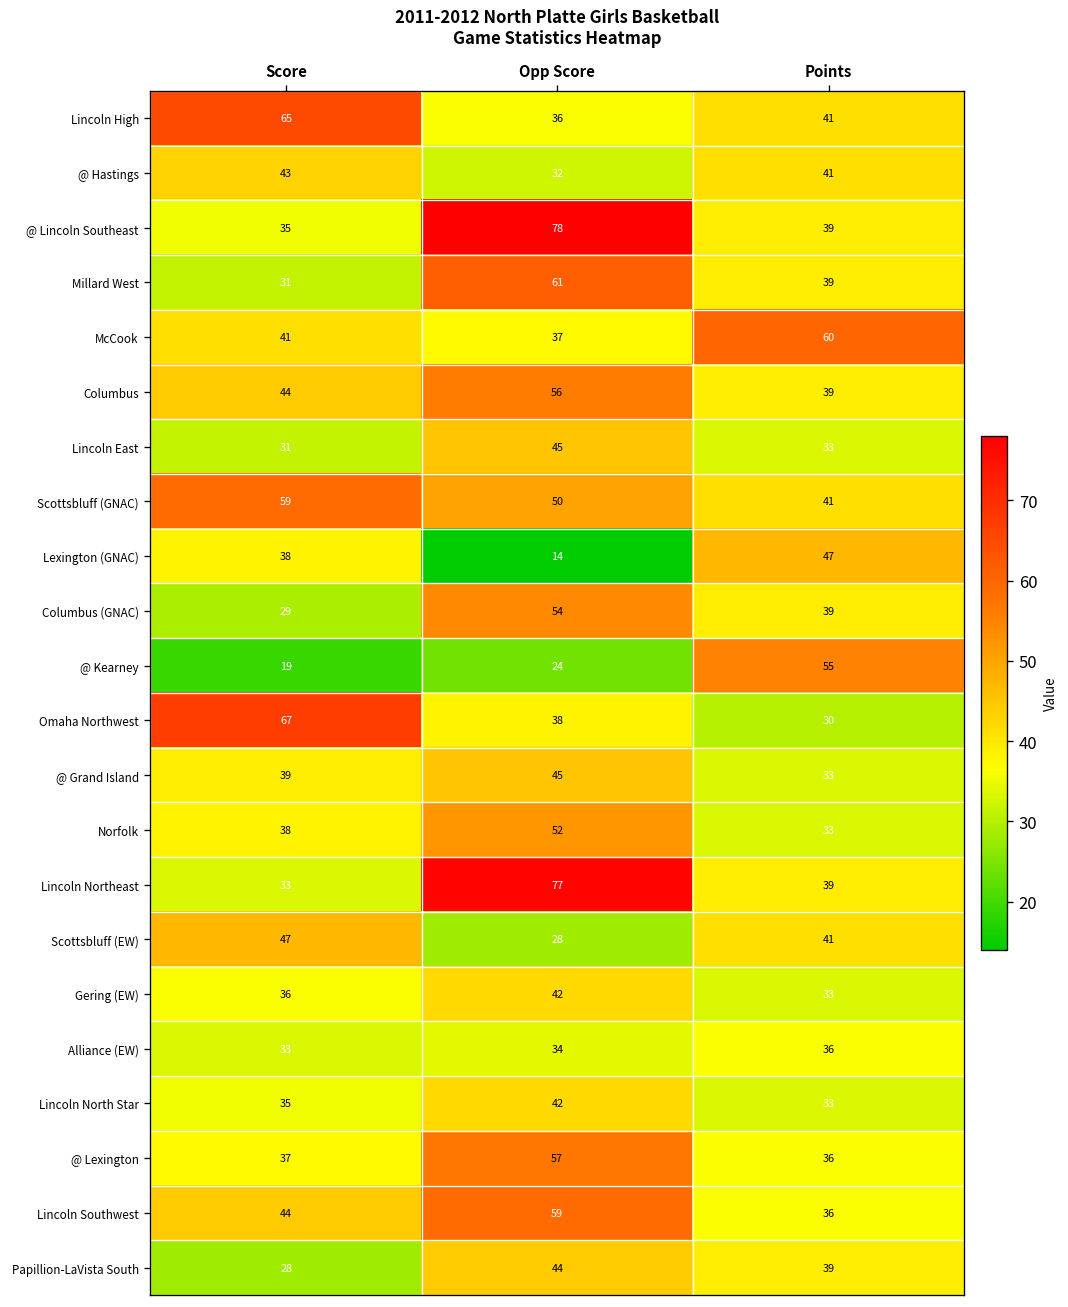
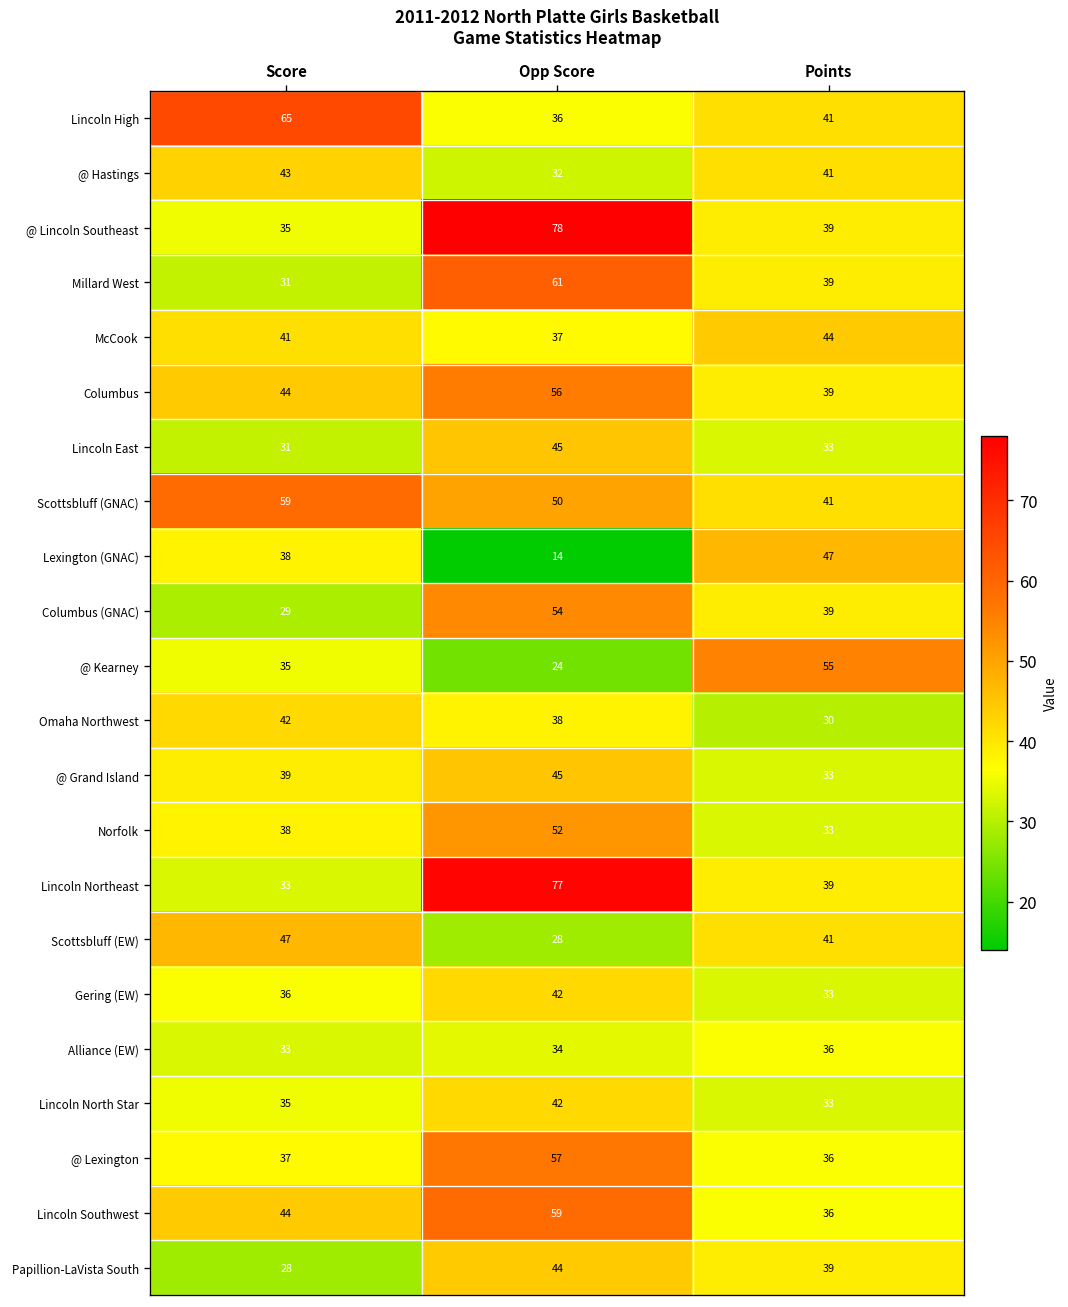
  {
    "Lincoln High": {
      "Score": 65,
      "Opp Score": 36,
      "Points": 41
    },
    "@ Hastings": {
      "Score": 43,
      "Opp Score": 32,
      "Points": 41
    },
    "@ Lincoln Southeast": {
      "Score": 35,
      "Opp Score": 78,
      "Points": 39
    },
    "Millard West": {
      "Score": 31,
      "Opp Score": 61,
      "Points": 39
    },
    "McCook": {
      "Score": 41,
      "Opp Score": 37,
-     "Points": 60
+     "Points": 44
    },
    "Columbus": {
      "Score": 44,
      "Opp Score": 56,
      "Points": 39
    },
    "Lincoln East": {
      "Score": 31,
      "Opp Score": 45,
      "Points": 33
    },
    "Scottsbluff (GNAC)": {
      "Score": 59,
      "Opp Score": 50,
      "Points": 41
    },
    "Lexington (GNAC)": {
      "Score": 38,
      "Opp Score": 14,
      "Points": 47
    },
    "Columbus (GNAC)": {
      "Score": 29,
      "Opp Score": 54,
      "Points": 39
    },
    "@ Kearney": {
-     "Score": 19,
+     "Score": 35,
      "Opp Score": 24,
      "Points": 55
    },
    "Omaha Northwest": {
-     "Score": 67,
+     "Score": 42,
      "Opp Score": 38,
      "Points": 30
    },
    "@ Grand Island": {
      "Score": 39,
      "Opp Score": 45,
      "Points": 33
    },
    "Norfolk": {
      "Score": 38,
      "Opp Score": 52,
      "Points": 33
    },
    "Lincoln Northeast": {
      "Score": 33,
      "Opp Score": 77,
      "Points": 39
    },
    "Scottsbluff (EW)": {
      "Score": 47,
      "Opp Score": 28,
      "Points": 41
    },
    "Gering (EW)": {
      "Score": 36,
      "Opp Score": 42,
      "Points": 33
    },
    "Alliance (EW)": {
      "Score": 33,
      "Opp Score": 34,
      "Points": 36
    },
    "Lincoln North Star": {
      "Score": 35,
      "Opp Score": 42,
      "Points": 33
    },
    "@ Lexington": {
      "Score": 37,
      "Opp Score": 57,
      "Points": 36
    },
    "Lincoln Southwest": {
      "Score": 44,
      "Opp Score": 59,
      "Points": 36
    },
    "Papillion-LaVista South": {
      "Score": 28,
      "Opp Score": 44,
      "Points": 39
    }
  }
